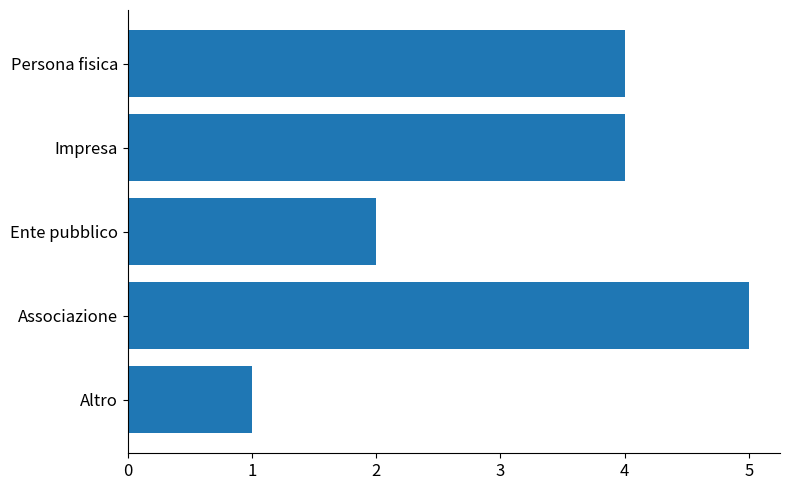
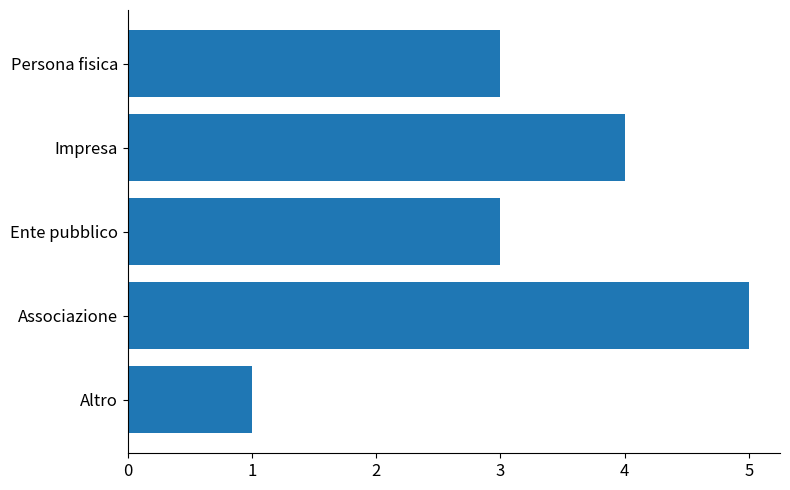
  {
-   "Persona fisica": 4,
+   "Persona fisica": 3,
    "Impresa": 4,
-   "Ente pubblico": 2,
+   "Ente pubblico": 3,
    "Associazione": 5,
    "Altro": 1
  }
